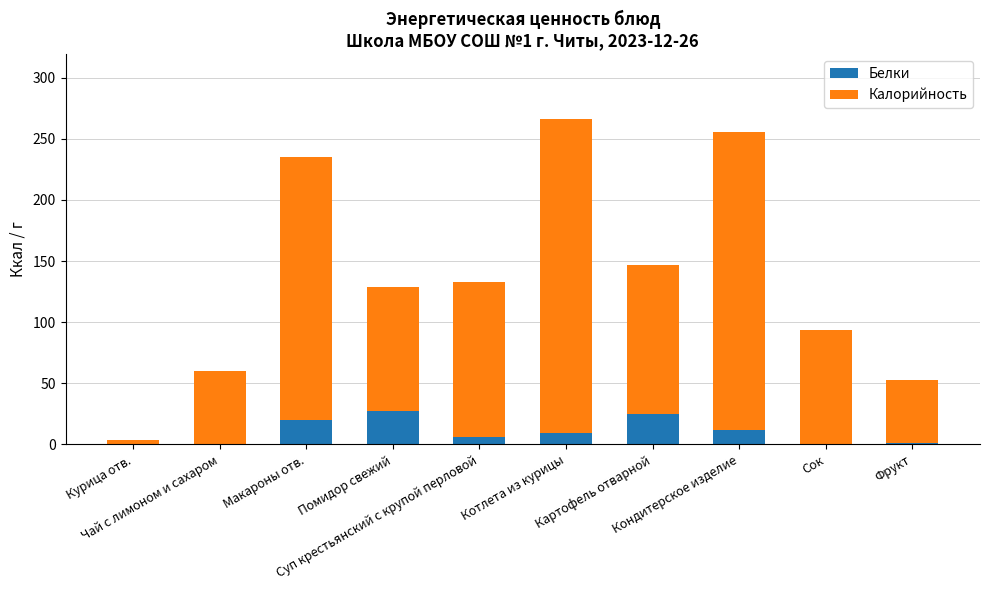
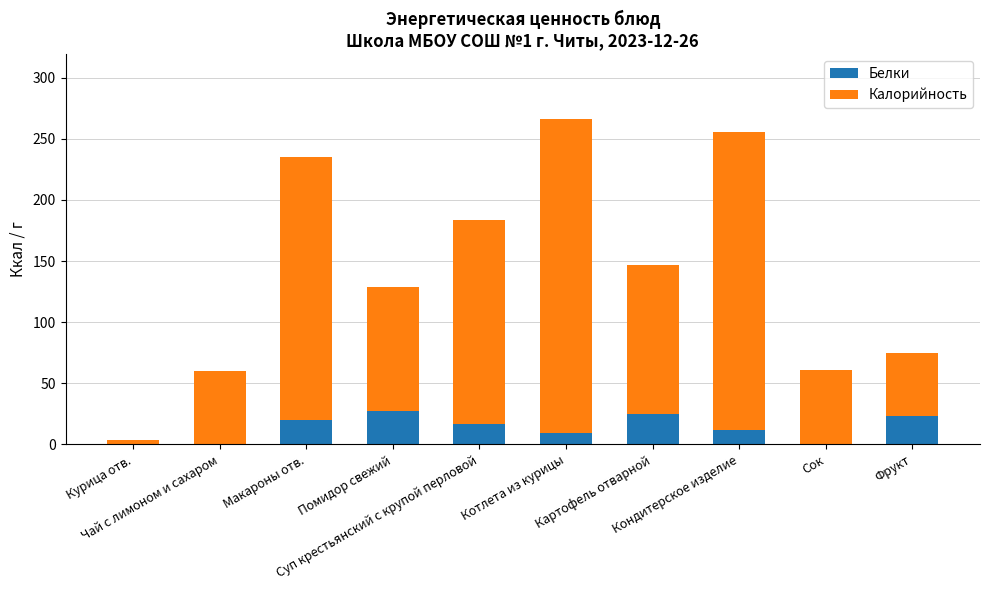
  {
    "Белки": {
      "Курица отв.": 0,
      "Чай с лимоном и сахаром": 0,
      "Макароны отв.": 20,
      "Помидор свежий": 27,
-     "Суп крестьянский с крупой перловой": 6,
+     "Суп крестьянский с крупой перловой": 17,
      "Котлета из курицы": 9,
      "Картофель отварной": 25,
      "Кондитерское изделие": 12,
      "Сок": 0,
-     "Фрукт": 1
+     "Фрукт": 23
    },
    "Калорийность": {
      "Курица отв.": 4,
      "Чай с лимоном и сахаром": 60,
      "Макароны отв.": 215,
      "Помидор свежий": 102,
-     "Суп крестьянский с крупой перловой": 127,
+     "Суп крестьянский с крупой перловой": 167,
      "Котлета из курицы": 257,
      "Картофель отварной": 122,
      "Кондитерское изделие": 244,
-     "Сок": 94,
+     "Сок": 61,
      "Фрукт": 52
    }
  }
